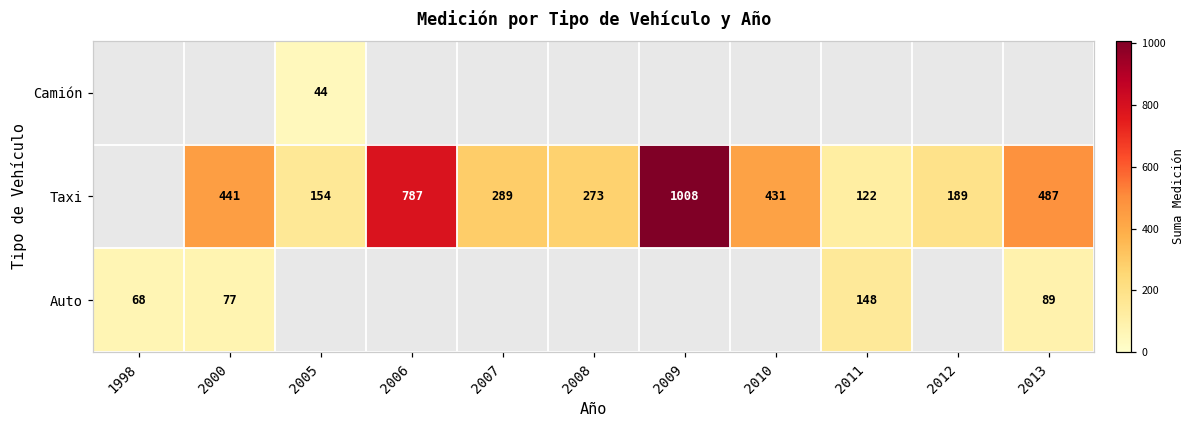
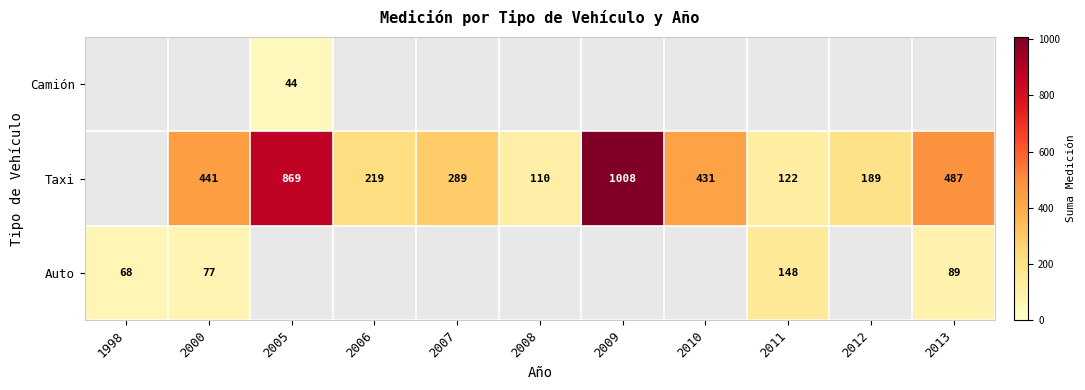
  {
    "Camión": {
      "2005": 44
    },
    "Taxi": {
      "2000": 441,
-     "2005": 154,
-     "2006": 787,
+     "2005": 869,
+     "2006": 219,
      "2007": 289,
-     "2008": 273,
+     "2008": 110,
      "2009": 1008,
      "2010": 431,
      "2011": 122,
      "2012": 189,
      "2013": 487
    },
    "Auto": {
      "1998": 68,
      "2000": 77,
      "2011": 148,
      "2013": 89
    }
  }
